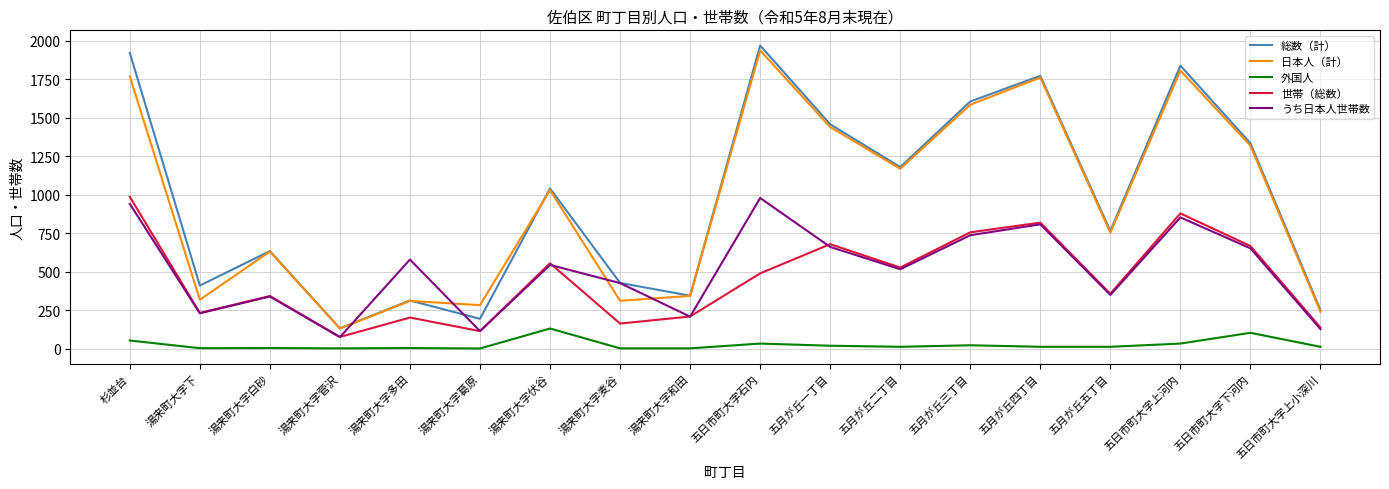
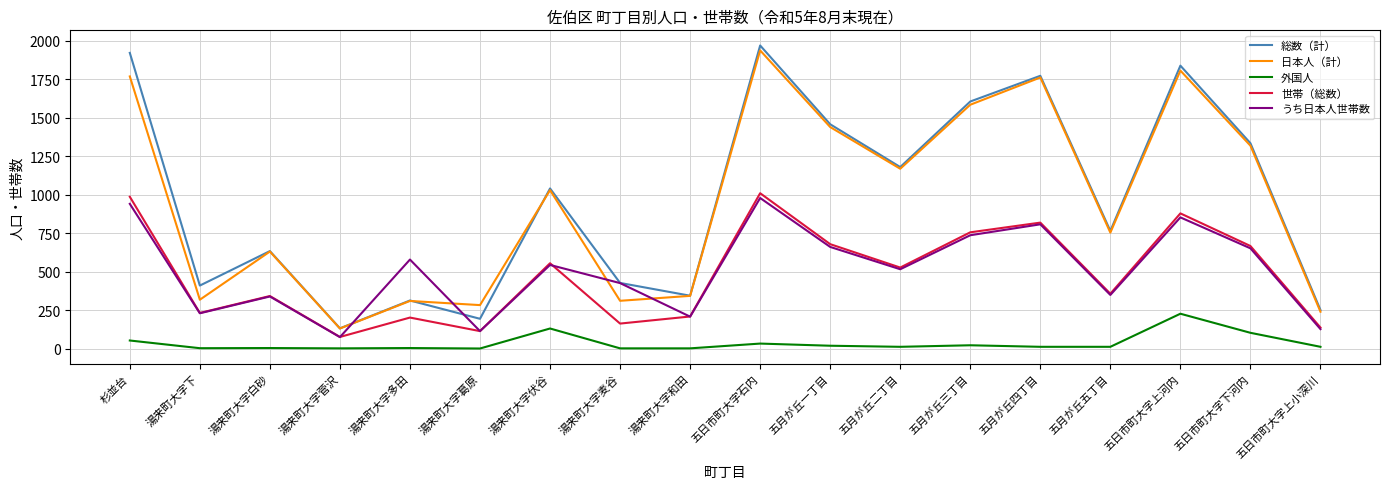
  {
    "総数（計）": {
      "杉並台": 1920,
      "湯来町大字下": 410,
      "湯来町大字葛原": 190,
      "五日市町大字石内": 1970,
      "五月が丘一丁目": 1460,
      "五月が丘三丁目": 1610,
      "五日市町大字上河内": 1840
    },
    "日本人（計）": {
      "杉並台": 1770,
      "湯来町大字下": 320,
      "湯来町大字葛原": 280,
      "湯来町大字麦谷": 310,
      "五日市町大字石内": 1940,
      "五月が丘一丁目": 1440,
      "五月が丘三丁目": 1580,
      "五日市町大字上河内": 1810
    },
    "外国人": {
      "杉並台": 50,
      "湯来町大字下": 0,
      "湯来町大字白砂": 0,
      "湯来町大字菅沢": 0,
      "湯来町大字多田": 0,
      "湯来町大字葛原": 0,
      "湯来町大字伏谷": 130,
      "湯来町大字麦谷": 0,
      "湯来町大字和田": 0,
      "五日市町大字石内": 30,
      "五月が丘一丁目": 20,
      "五月が丘二丁目": 10,
      "五月が丘三丁目": 20,
      "五月が丘四丁目": 10,
      "五月が丘五丁目": 10,
-     "五日市町大字上河内": 30,
+     "五日市町大字上河内": 230,
      "五日市町大字下河内": 100,
      "五日市町大字上小深川": 10
    },
    "世帯（総数）": {
      "杉並台": 990,
      "湯来町大字多田": 200,
      "湯来町大字麦谷": 160,
-     "五日市町大字石内": 490,
+     "五日市町大字石内": 1010,
      "五月が丘一丁目": 680,
      "五月が丘三丁目": 760,
      "五日市町大字上河内": 880
    },
    "うち日本人世帯数": {
      "杉並台": 940,
      "湯来町大字多田": 580,
      "五日市町大字石内": 980,
      "五月が丘一丁目": 660,
      "五月が丘三丁目": 740,
      "五日市町大字上河内": 850
    }
  }
